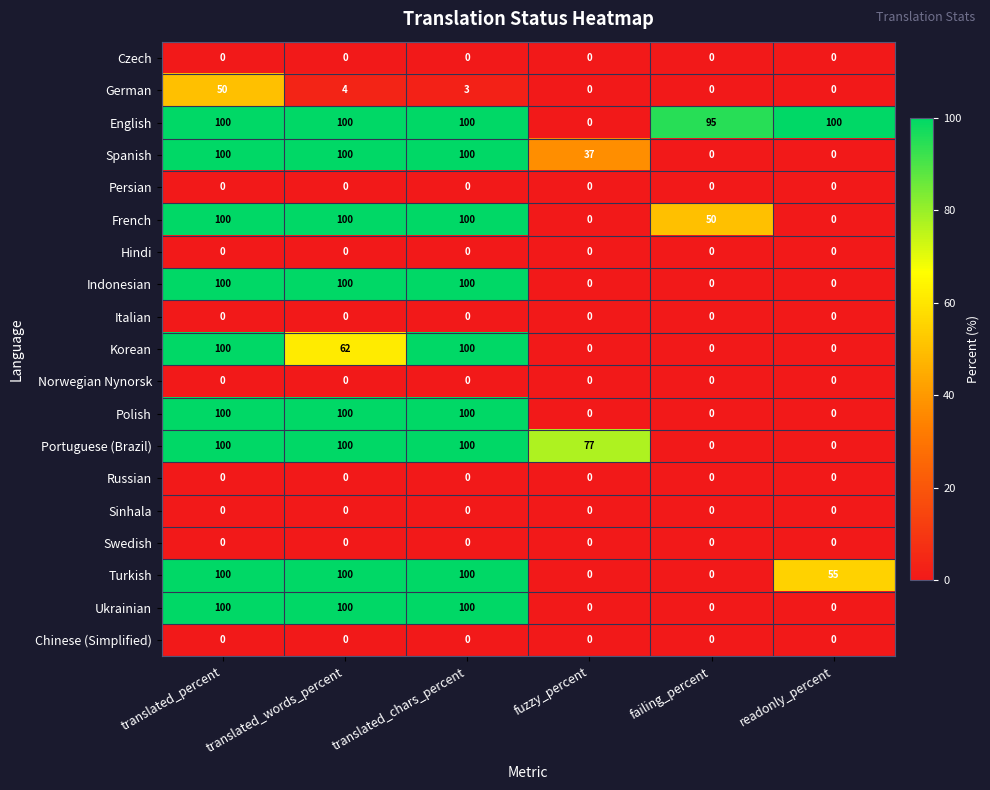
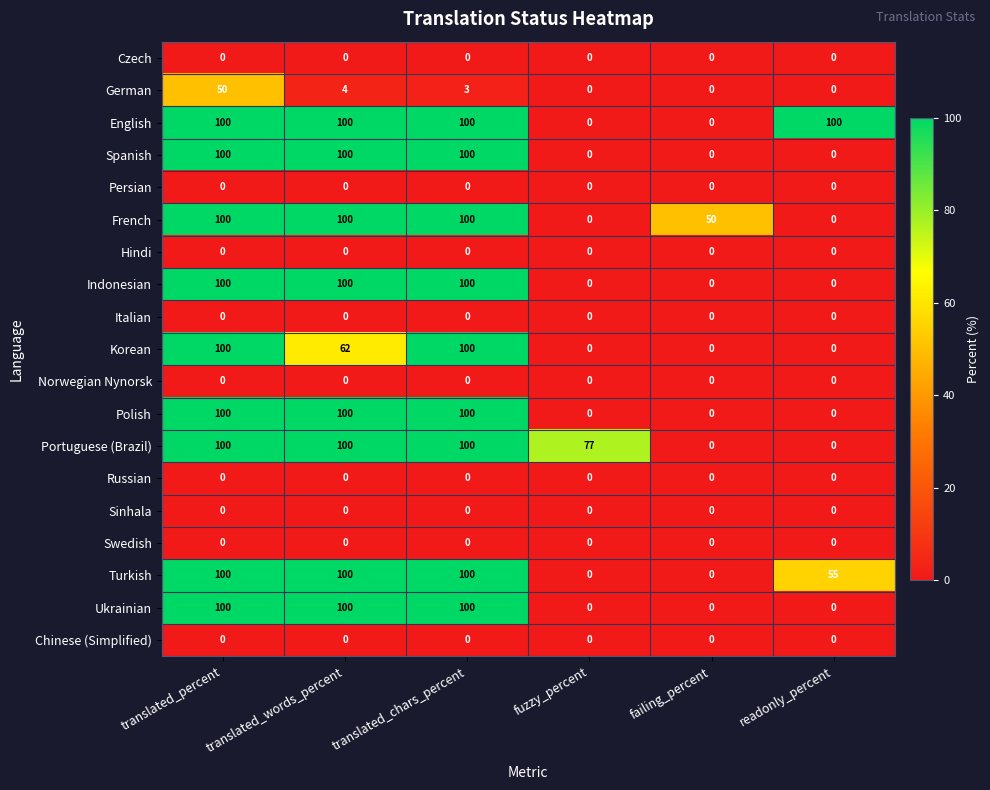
  {
    "Czech": {
      "translated_percent": 0,
      "translated_words_percent": 0,
      "translated_chars_percent": 0,
      "fuzzy_percent": 0,
      "failing_percent": 0,
      "readonly_percent": 0
    },
    "German": {
      "translated_percent": 50,
      "translated_words_percent": 4,
      "translated_chars_percent": 3,
      "fuzzy_percent": 0,
      "failing_percent": 0,
      "readonly_percent": 0
    },
    "English": {
      "translated_percent": 100,
      "translated_words_percent": 100,
      "translated_chars_percent": 100,
      "fuzzy_percent": 0,
-     "failing_percent": 95,
+     "failing_percent": 0,
      "readonly_percent": 100
    },
    "Spanish": {
      "translated_percent": 100,
      "translated_words_percent": 100,
      "translated_chars_percent": 100,
-     "fuzzy_percent": 37,
+     "fuzzy_percent": 0,
      "failing_percent": 0,
      "readonly_percent": 0
    },
    "Persian": {
      "translated_percent": 0,
      "translated_words_percent": 0,
      "translated_chars_percent": 0,
      "fuzzy_percent": 0,
      "failing_percent": 0,
      "readonly_percent": 0
    },
    "French": {
      "translated_percent": 100,
      "translated_words_percent": 100,
      "translated_chars_percent": 100,
      "fuzzy_percent": 0,
      "failing_percent": 50,
      "readonly_percent": 0
    },
    "Hindi": {
      "translated_percent": 0,
      "translated_words_percent": 0,
      "translated_chars_percent": 0,
      "fuzzy_percent": 0,
      "failing_percent": 0,
      "readonly_percent": 0
    },
    "Indonesian": {
      "translated_percent": 100,
      "translated_words_percent": 100,
      "translated_chars_percent": 100,
      "fuzzy_percent": 0,
      "failing_percent": 0,
      "readonly_percent": 0
    },
    "Italian": {
      "translated_percent": 0,
      "translated_words_percent": 0,
      "translated_chars_percent": 0,
      "fuzzy_percent": 0,
      "failing_percent": 0,
      "readonly_percent": 0
    },
    "Korean": {
      "translated_percent": 100,
      "translated_words_percent": 62,
      "translated_chars_percent": 100,
      "fuzzy_percent": 0,
      "failing_percent": 0,
      "readonly_percent": 0
    },
    "Norwegian Nynorsk": {
      "translated_percent": 0,
      "translated_words_percent": 0,
      "translated_chars_percent": 0,
      "fuzzy_percent": 0,
      "failing_percent": 0,
      "readonly_percent": 0
    },
    "Polish": {
      "translated_percent": 100,
      "translated_words_percent": 100,
      "translated_chars_percent": 100,
      "fuzzy_percent": 0,
      "failing_percent": 0,
      "readonly_percent": 0
    },
    "Portuguese (Brazil)": {
      "translated_percent": 100,
      "translated_words_percent": 100,
      "translated_chars_percent": 100,
      "fuzzy_percent": 77,
      "failing_percent": 0,
      "readonly_percent": 0
    },
    "Russian": {
      "translated_percent": 0,
      "translated_words_percent": 0,
      "translated_chars_percent": 0,
      "fuzzy_percent": 0,
      "failing_percent": 0,
      "readonly_percent": 0
    },
    "Sinhala": {
      "translated_percent": 0,
      "translated_words_percent": 0,
      "translated_chars_percent": 0,
      "fuzzy_percent": 0,
      "failing_percent": 0,
      "readonly_percent": 0
    },
    "Swedish": {
      "translated_percent": 0,
      "translated_words_percent": 0,
      "translated_chars_percent": 0,
      "fuzzy_percent": 0,
      "failing_percent": 0,
      "readonly_percent": 0
    },
    "Turkish": {
      "translated_percent": 100,
      "translated_words_percent": 100,
      "translated_chars_percent": 100,
      "fuzzy_percent": 0,
      "failing_percent": 0,
      "readonly_percent": 55
    },
    "Ukrainian": {
      "translated_percent": 100,
      "translated_words_percent": 100,
      "translated_chars_percent": 100,
      "fuzzy_percent": 0,
      "failing_percent": 0,
      "readonly_percent": 0
    },
    "Chinese (Simplified)": {
      "translated_percent": 0,
      "translated_words_percent": 0,
      "translated_chars_percent": 0,
      "fuzzy_percent": 0,
      "failing_percent": 0,
      "readonly_percent": 0
    }
  }
